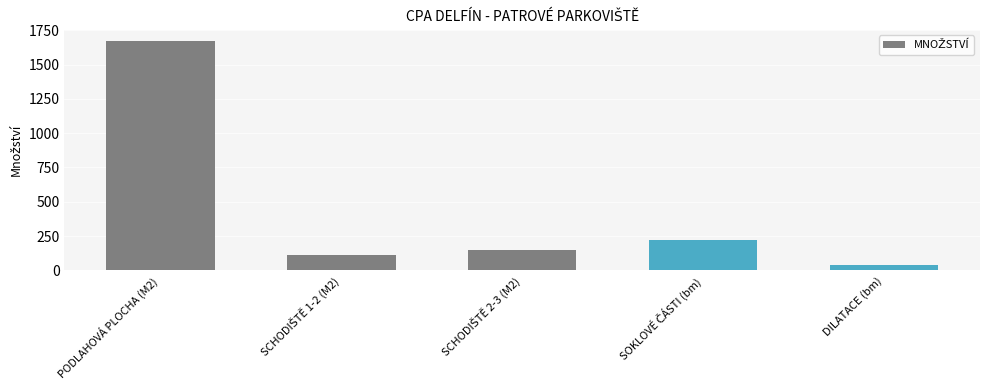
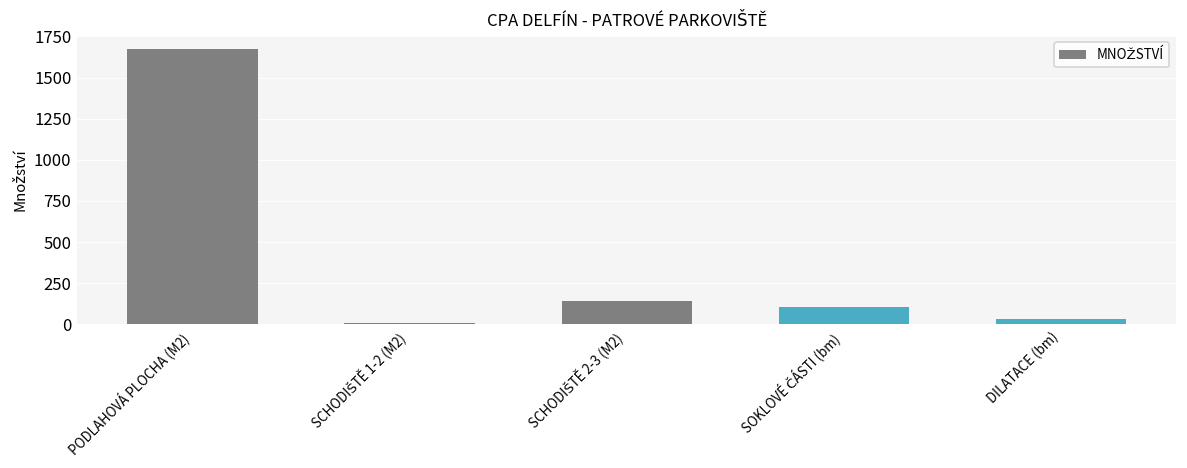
  {
    "PODLAHOVÁ PLOCHA (M2)": 1670,
-   "SCHODIŠTĚ 1-2 (M2)": 110,
+   "SCHODIŠTĚ 1-2 (M2)": 10,
    "SCHODIŠTĚ 2-3 (M2)": 140,
-   "SOKLOVÉ ČÁSTI (bm)": 220,
+   "SOKLOVÉ ČÁSTI (bm)": 110,
    "DILATACE (bm)": 30
  }
